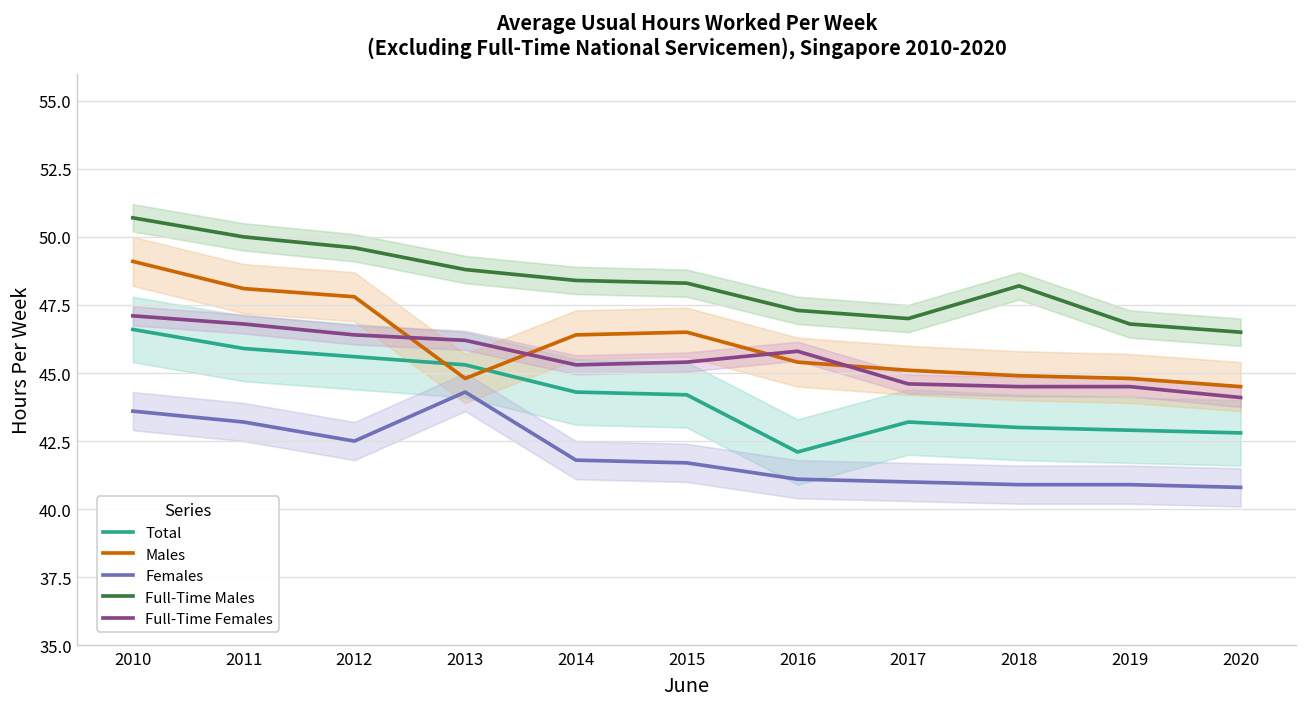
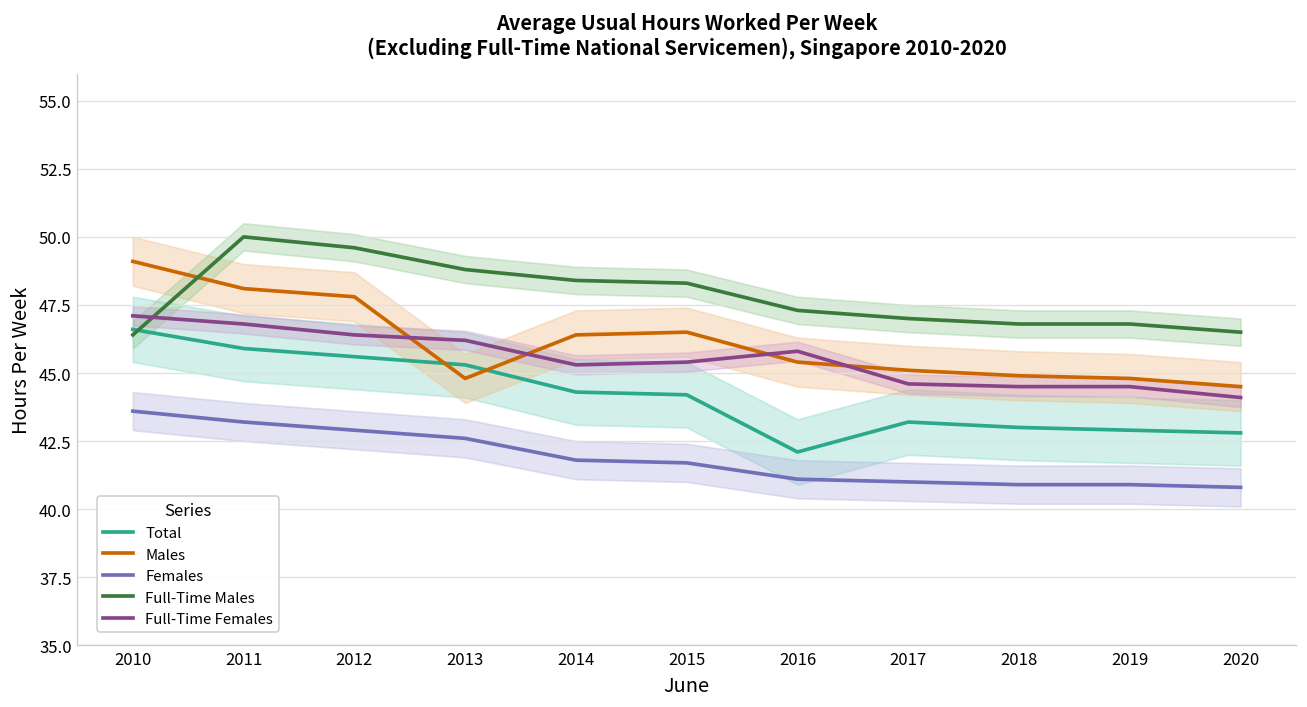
  {
    "Total": {
      "2010": 46.6,
      "2011": 45.9,
      "2012": 45.6,
      "2013": 45.3,
      "2014": 44.3,
      "2015": 44.2,
      "2016": 42.1,
      "2017": 43.2,
      "2018": 43.0,
      "2019": 42.9,
      "2020": 42.8
    },
    "Males": {
      "2010": 49.1,
      "2011": 48.1,
      "2012": 47.8,
      "2013": 44.8,
      "2014": 46.4,
      "2015": 46.5,
      "2016": 45.4,
      "2017": 45.1
    },
    "Females": {
      "2010": 43.6,
      "2011": 43.2,
-     "2012": 42.5,
-     "2013": 44.3,
+     "2012": 42.9,
+     "2013": 42.6,
      "2014": 41.8,
      "2015": 41.7,
      "2016": 41.1,
      "2017": 41.0,
      "2018": 40.9,
      "2019": 40.9,
      "2020": 40.8
    },
    "Full-Time Males": {
-     "2010": 50.7,
+     "2010": 46.4,
      "2011": 50.0,
      "2012": 49.6,
      "2013": 48.8,
      "2014": 48.4,
      "2015": 48.3,
      "2016": 47.3,
      "2017": 47.0,
-     "2018": 48.2,
+     "2018": 46.8,
      "2019": 46.8,
      "2020": 46.5
    },
    "Full-Time Females": {
      "2010": 47.1,
      "2011": 46.8,
      "2012": 46.4,
      "2013": 46.2,
      "2014": 45.3,
      "2016": 45.8,
      "2017": 44.6,
      "2018": 44.5,
      "2019": 44.5
    }
  }
